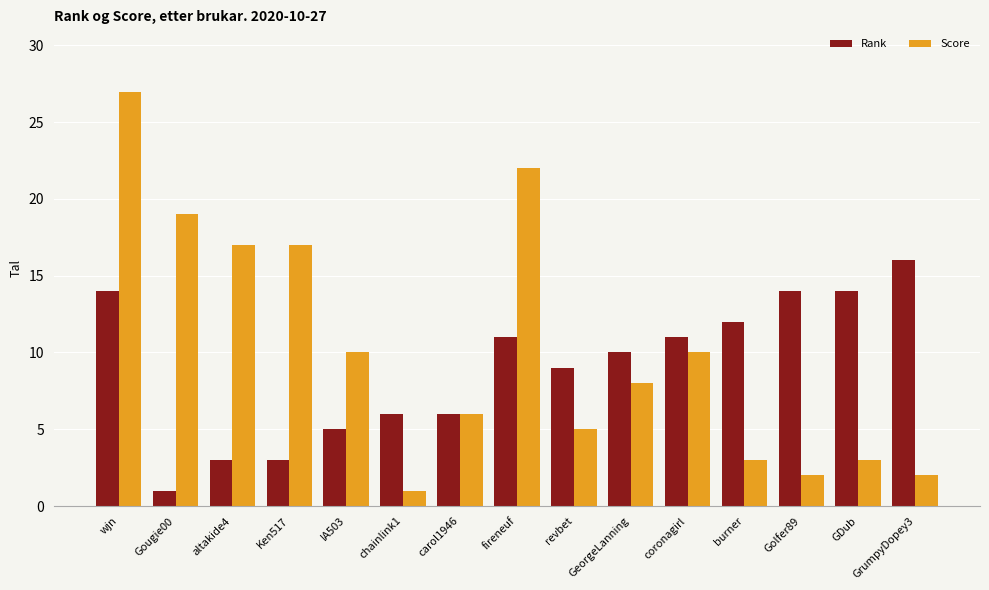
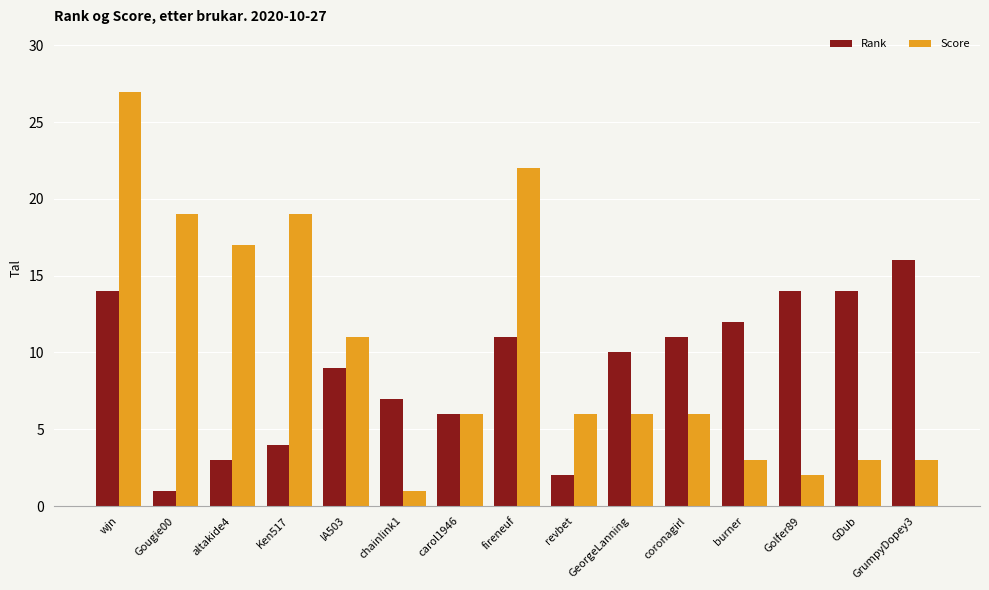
  {
    "Rank": {
      "wjn": 14,
      "Gougie00": 1,
      "altakide4": 3,
-     "Ken517": 3,
-     "IA503": 5,
-     "chainlink1": 6,
+     "Ken517": 4,
+     "IA503": 9,
+     "chainlink1": 7,
      "carol1946": 6,
      "fireneuf": 11,
-     "revbet": 9,
+     "revbet": 2,
      "GeorgeLanning": 10,
      "coronagirl": 11,
      "burner": 12,
      "Golfer89": 14,
      "GDub": 14,
      "GrumpyDopey3": 16
    },
    "Score": {
      "wjn": 27,
      "Gougie00": 19,
      "altakide4": 17,
-     "Ken517": 17,
-     "IA503": 10,
+     "Ken517": 19,
+     "IA503": 11,
      "chainlink1": 1,
      "carol1946": 6,
      "fireneuf": 22,
-     "revbet": 5,
-     "GeorgeLanning": 8,
-     "coronagirl": 10,
+     "revbet": 6,
+     "GeorgeLanning": 6,
+     "coronagirl": 6,
      "burner": 3,
      "Golfer89": 2,
      "GDub": 3,
-     "GrumpyDopey3": 2
+     "GrumpyDopey3": 3
    }
  }
